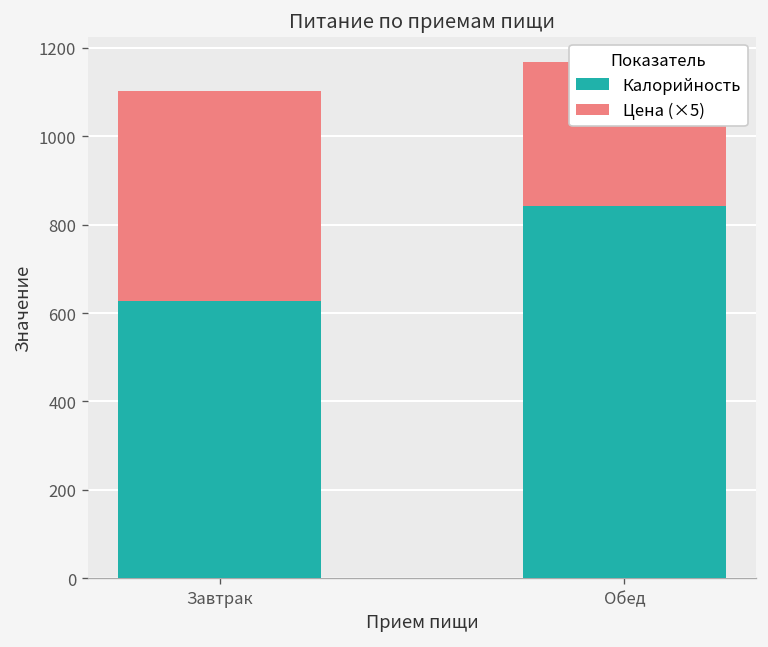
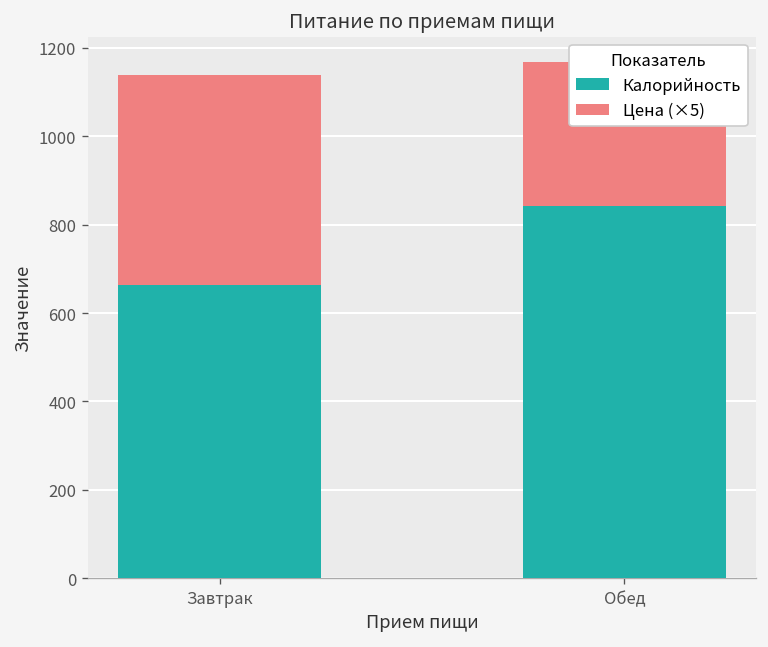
  {
    "Калорийность": {
-     "Завтрак": 630,
+     "Завтрак": 660,
      "Обед": 840
    },
    "Цена (×5)": {
      "Завтрак": 480
    }
  }
